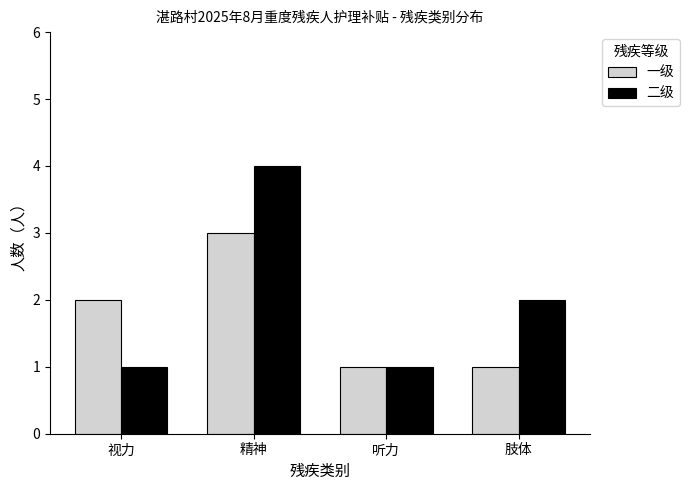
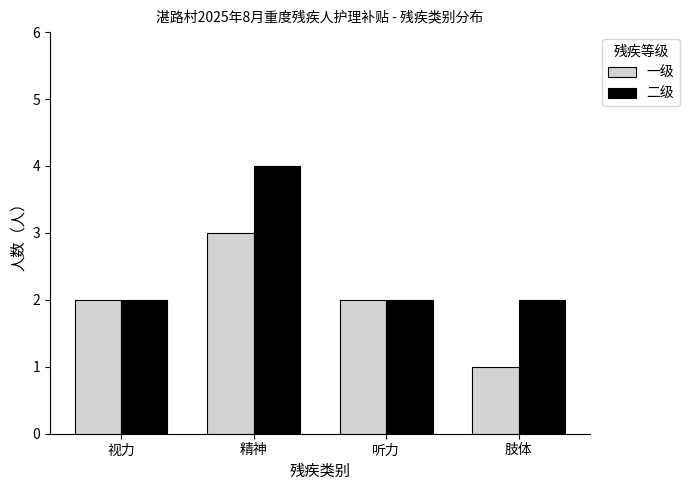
  {
    "一级": {
      "视力": 2,
      "精神": 3,
-     "听力": 1,
+     "听力": 2,
      "肢体": 1
    },
    "二级": {
-     "视力": 1,
+     "视力": 2,
      "精神": 4,
-     "听力": 1,
+     "听力": 2,
      "肢体": 2
    }
  }
